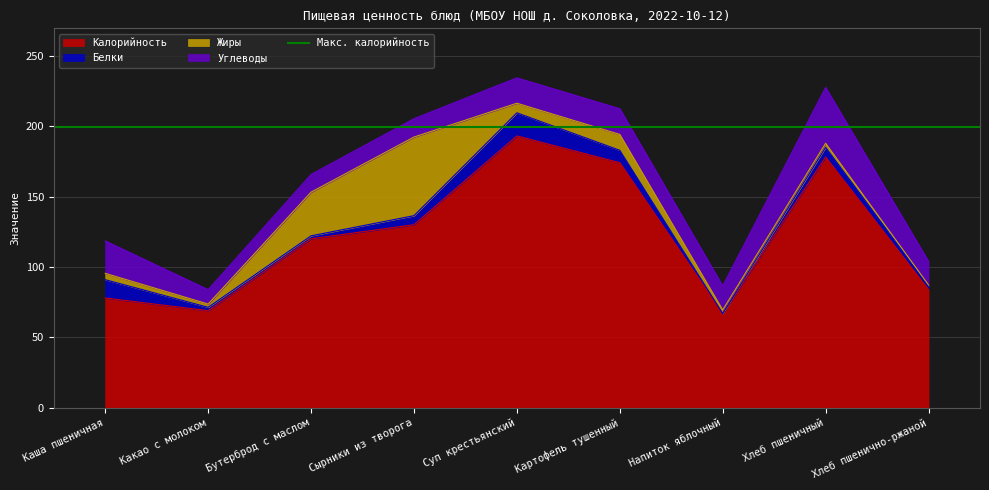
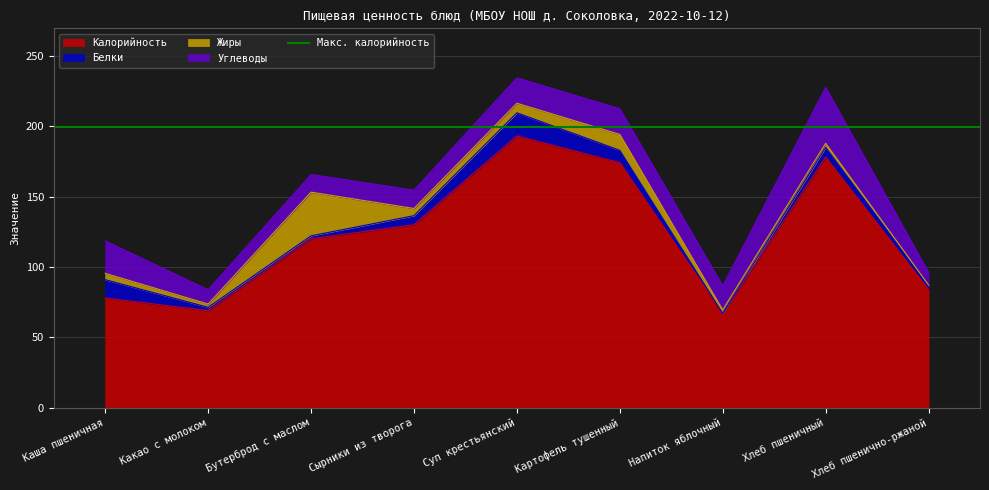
  {
    "Калорийность": {
      "Каша пшеничная": 78,
      "Какао с молоком": 69,
      "Бутерброд с маслом": 120,
      "Сырники из творога": 130,
      "Суп крестьянский": 193,
      "Картофель тушенный": 174,
      "Хлеб пшеничный": 178,
      "Хлеб пшенично-ржаной": 84
    },
    "Белки": {
      "Каша пшеничная": 13,
      "Какао с молоком": 2,
      "Бутерброд с маслом": 2,
      "Сырники из творога": 6,
      "Суп крестьянский": 16,
      "Картофель тушенный": 9,
      "Хлеб пшеничный": 7
    },
    "Жиры": {
      "Каша пшеничная": 5,
      "Какао с молоком": 2,
      "Бутерброд с маслом": 31,
-     "Сырники из творога": 56,
+     "Сырники из творога": 5,
      "Суп крестьянский": 7,
      "Картофель тушенный": 11,
      "Напиток яблочный": 3,
      "Хлеб пшеничный": 3
    },
    "Углеводы": {
      "Каша пшеничная": 23,
      "Какао с молоком": 10,
      "Бутерброд с маслом": 13,
      "Сырники из творога": 13,
      "Суп крестьянский": 18,
      "Картофель тушенный": 18,
      "Напиток яблочный": 17,
      "Хлеб пшеничный": 40,
-     "Хлеб пшенично-ржаной": 17
+     "Хлеб пшенично-ржаной": 9
    }
  }
